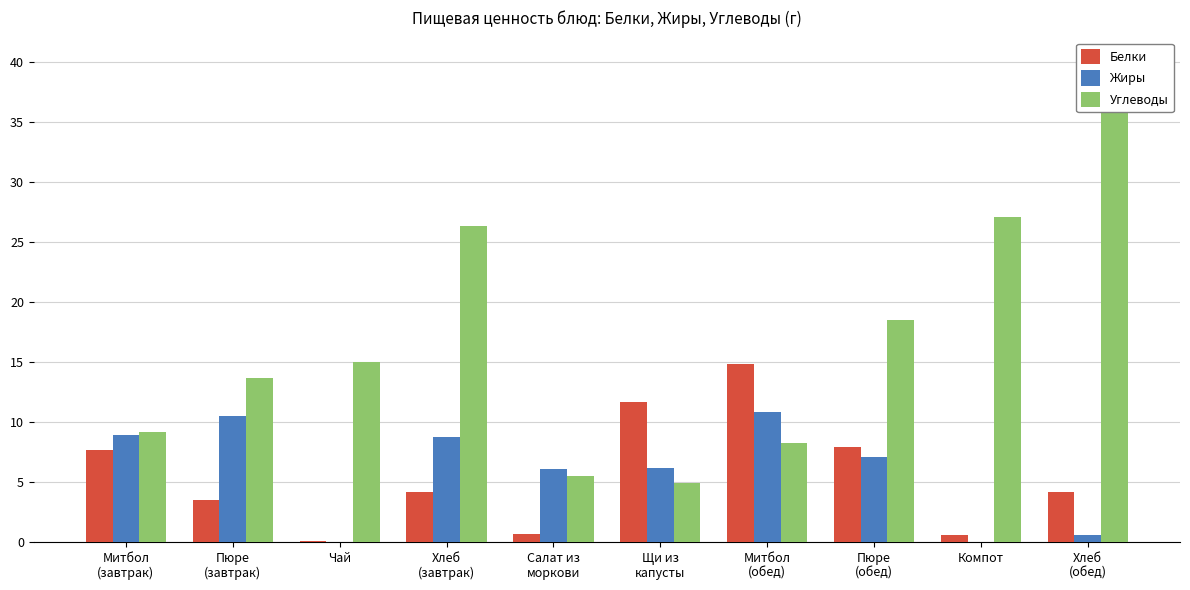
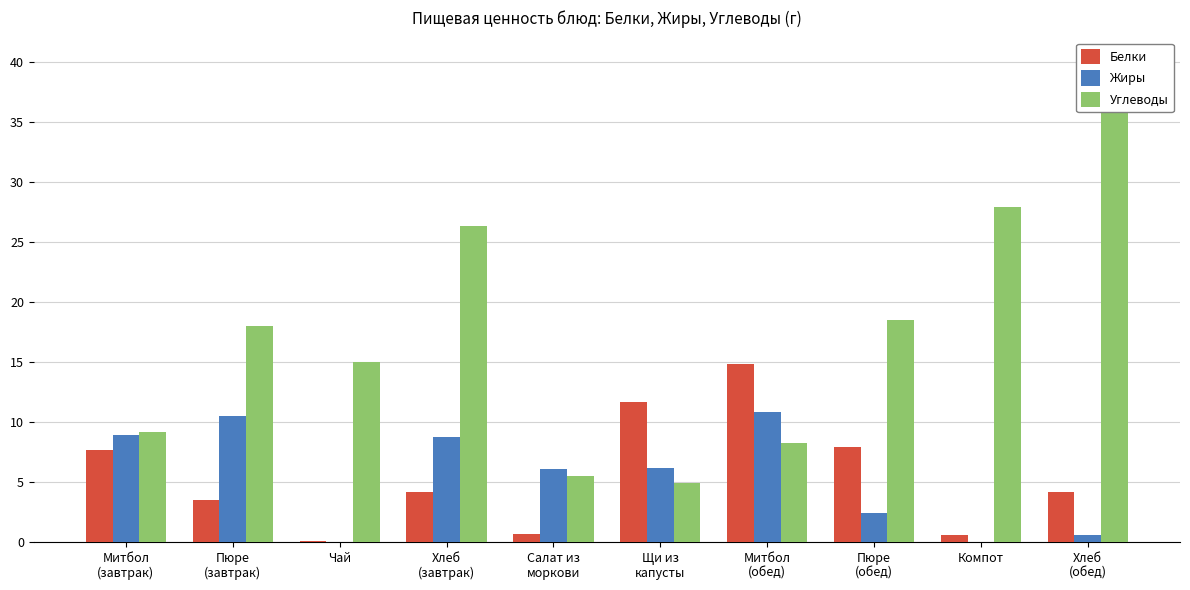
  {
    "Белки": {
      "Митбол (завтрак)": 7.6,
      "Пюре (завтрак)": 3.5,
      "Хлеб (завтрак)": 4.2,
      "Салат из моркови": 0.7,
      "Щи из капусты": 11.7,
      "Митбол (обед)": 14.8,
      "Пюре (обед)": 7.9,
      "Компот": 0.6,
      "Хлеб (обед)": 4.2
    },
    "Жиры": {
      "Митбол (завтрак)": 8.9,
      "Пюре (завтрак)": 10.5,
      "Чай": 0.0,
      "Хлеб (завтрак)": 8.7,
      "Салат из моркови": 6.1,
      "Щи из капусты": 6.2,
      "Митбол (обед)": 10.8,
-     "Пюре (обед)": 7.0,
+     "Пюре (обед)": 2.4,
      "Компот": 0.0,
      "Хлеб (обед)": 0.6
    },
    "Углеводы": {
      "Митбол (завтрак)": 9.2,
-     "Пюре (завтрак)": 13.6,
+     "Пюре (завтрак)": 18.0,
      "Чай": 15.0,
      "Хлеб (завтрак)": 26.3,
      "Салат из моркови": 5.5,
      "Щи из капусты": 4.9,
      "Митбол (обед)": 8.2,
      "Пюре (обед)": 18.5,
-     "Компот": 27.1
+     "Компот": 27.9
    }
  }
